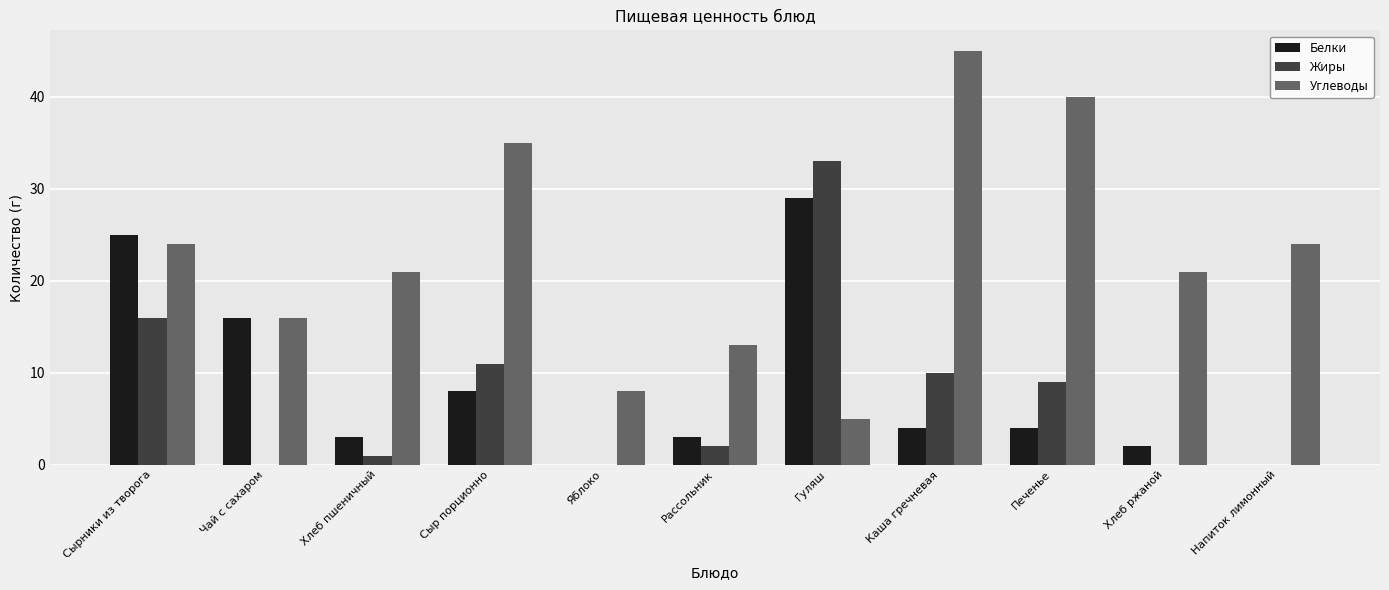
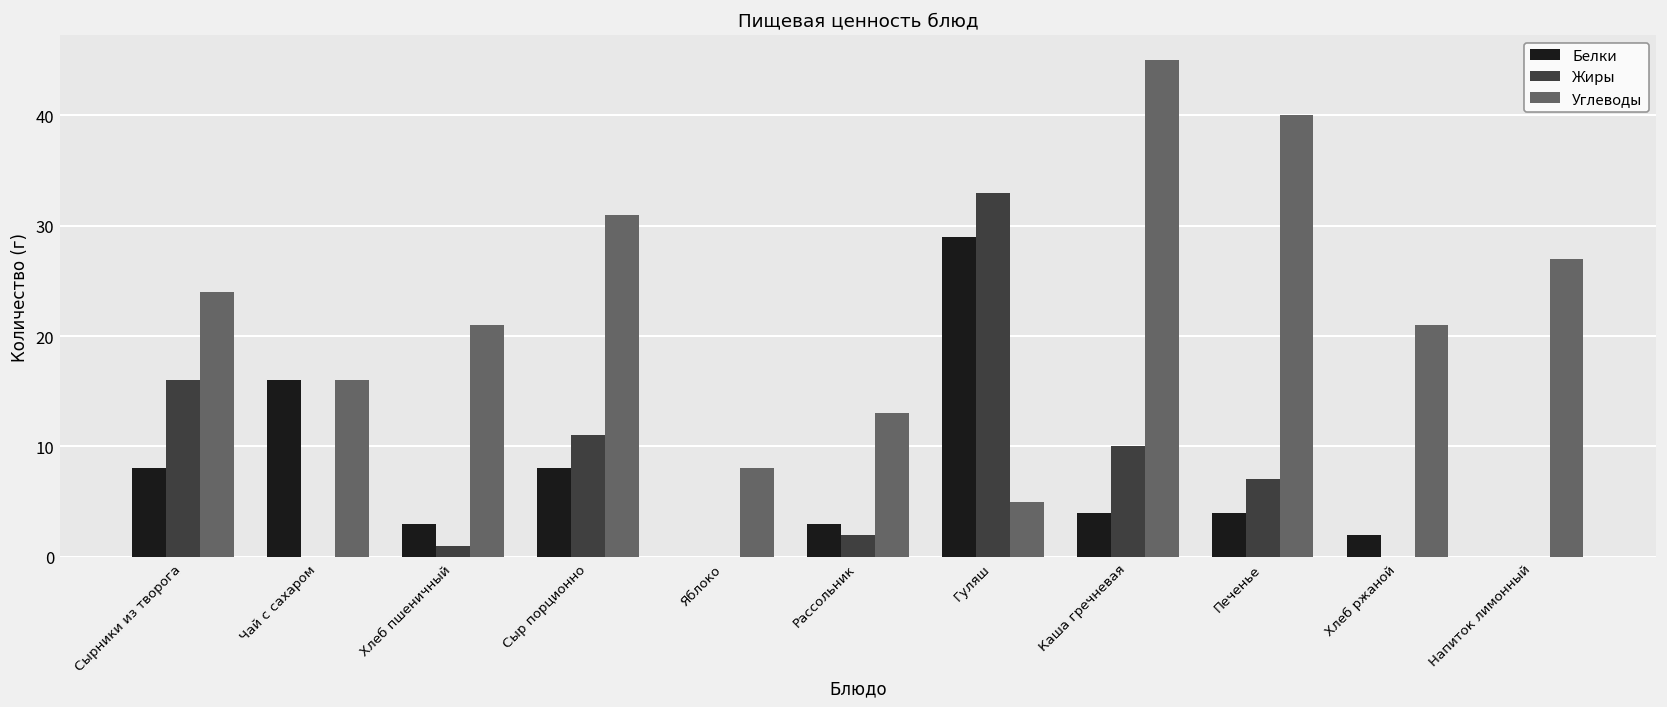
  {
    "Белки": {
-     "Сырники из творога": 25,
+     "Сырники из творога": 8,
      "Чай с сахаром": 16,
      "Хлеб пшеничный": 3,
      "Сыр порционно": 8,
      "Яблоко": 0,
      "Рассольник": 3,
      "Гуляш": 29,
      "Каша гречневая": 4,
      "Печенье": 4,
      "Хлеб ржаной": 2,
      "Напиток лимонный": 0
    },
    "Жиры": {
      "Сырники из творога": 16,
      "Чай с сахаром": 0,
      "Хлеб пшеничный": 1,
      "Сыр порционно": 11,
      "Яблоко": 0,
      "Рассольник": 2,
      "Гуляш": 33,
      "Каша гречневая": 10,
-     "Печенье": 9,
+     "Печенье": 7,
      "Хлеб ржаной": 0,
      "Напиток лимонный": 0
    },
    "Углеводы": {
      "Сырники из творога": 24,
      "Чай с сахаром": 16,
      "Хлеб пшеничный": 21,
-     "Сыр порционно": 35,
+     "Сыр порционно": 31,
      "Яблоко": 8,
      "Рассольник": 13,
      "Гуляш": 5,
      "Каша гречневая": 45,
      "Печенье": 40,
      "Хлеб ржаной": 21,
-     "Напиток лимонный": 24
+     "Напиток лимонный": 27
    }
  }
